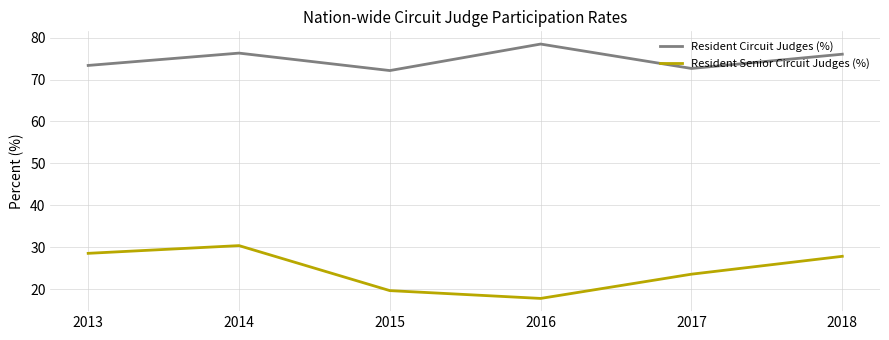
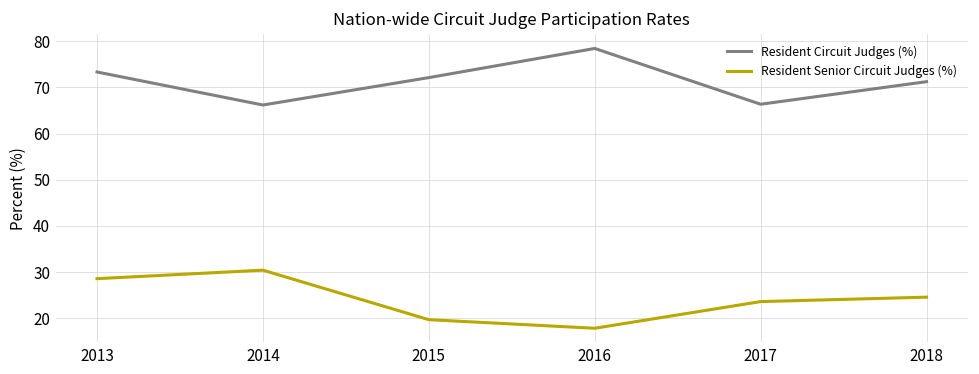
  {
    "Resident Circuit Judges (%)": {
      "2013": 73,
-     "2014": 76,
+     "2014": 66,
      "2015": 72,
      "2016": 78,
-     "2017": 73,
-     "2018": 76
+     "2017": 66,
+     "2018": 71
    },
    "Resident Senior Circuit Judges (%)": {
      "2013": 29,
      "2014": 30,
      "2015": 20,
      "2016": 18,
      "2017": 24,
-     "2018": 28
+     "2018": 25
    }
  }
